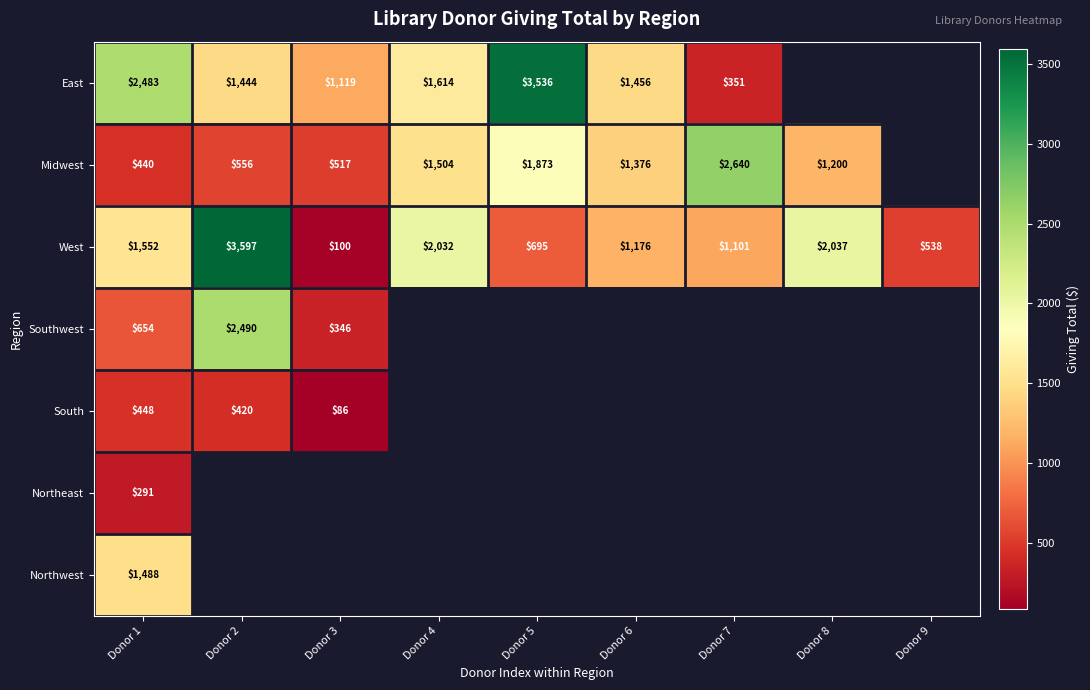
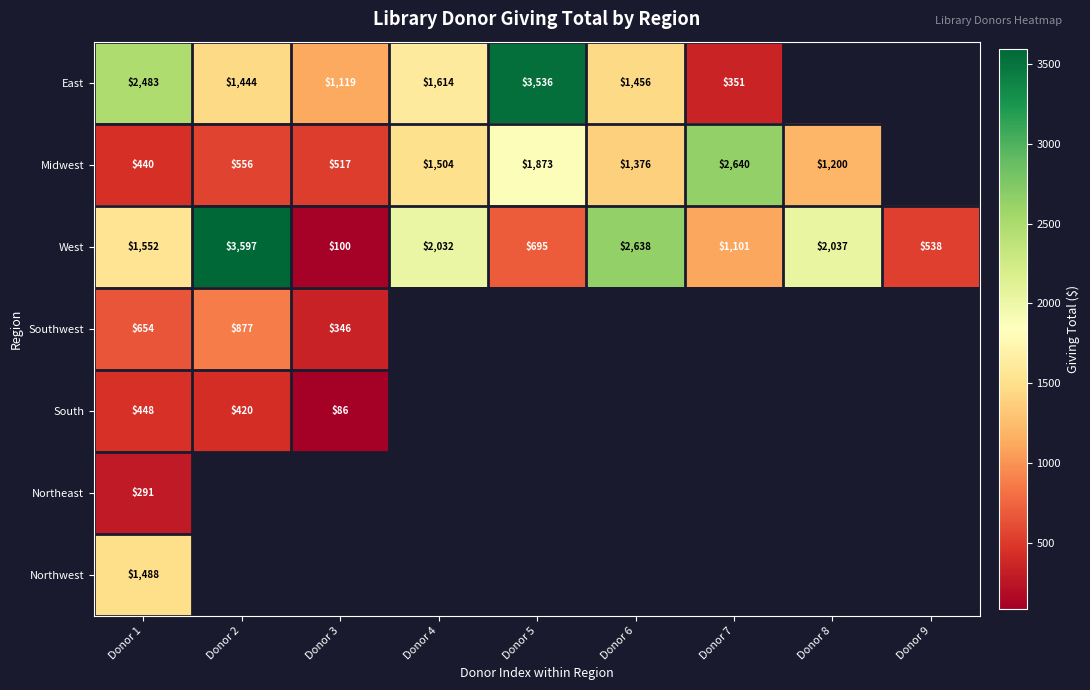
  {
    "East": {
      "Donor 1": "$2,483",
      "Donor 2": "$1,444",
      "Donor 3": "$1,119",
      "Donor 4": "$1,614",
      "Donor 5": "$3,536",
      "Donor 6": "$1,456",
      "Donor 7": "$351"
    },
    "Midwest": {
      "Donor 1": "$440",
      "Donor 2": "$556",
      "Donor 3": "$517",
      "Donor 4": "$1,504",
      "Donor 5": "$1,873",
      "Donor 6": "$1,376",
      "Donor 7": "$2,640",
      "Donor 8": "$1,200"
    },
    "West": {
      "Donor 1": "$1,552",
      "Donor 2": "$3,597",
      "Donor 3": "$100",
      "Donor 4": "$2,032",
      "Donor 5": "$695",
-     "Donor 6": "$1,176",
+     "Donor 6": "$2,638",
      "Donor 7": "$1,101",
      "Donor 8": "$2,037",
      "Donor 9": "$538"
    },
    "Southwest": {
      "Donor 1": "$654",
-     "Donor 2": "$2,490",
+     "Donor 2": "$877",
      "Donor 3": "$346"
    },
    "South": {
      "Donor 1": "$448",
      "Donor 2": "$420",
      "Donor 3": "$86"
    },
    "Northeast": {
      "Donor 1": "$291"
    },
    "Northwest": {
      "Donor 1": "$1,488"
    }
  }
